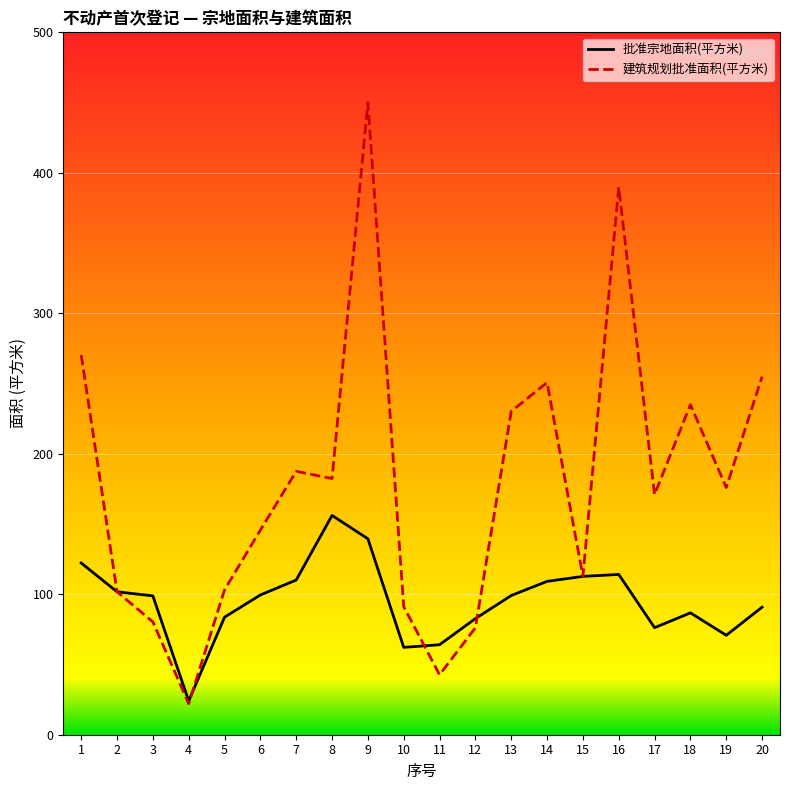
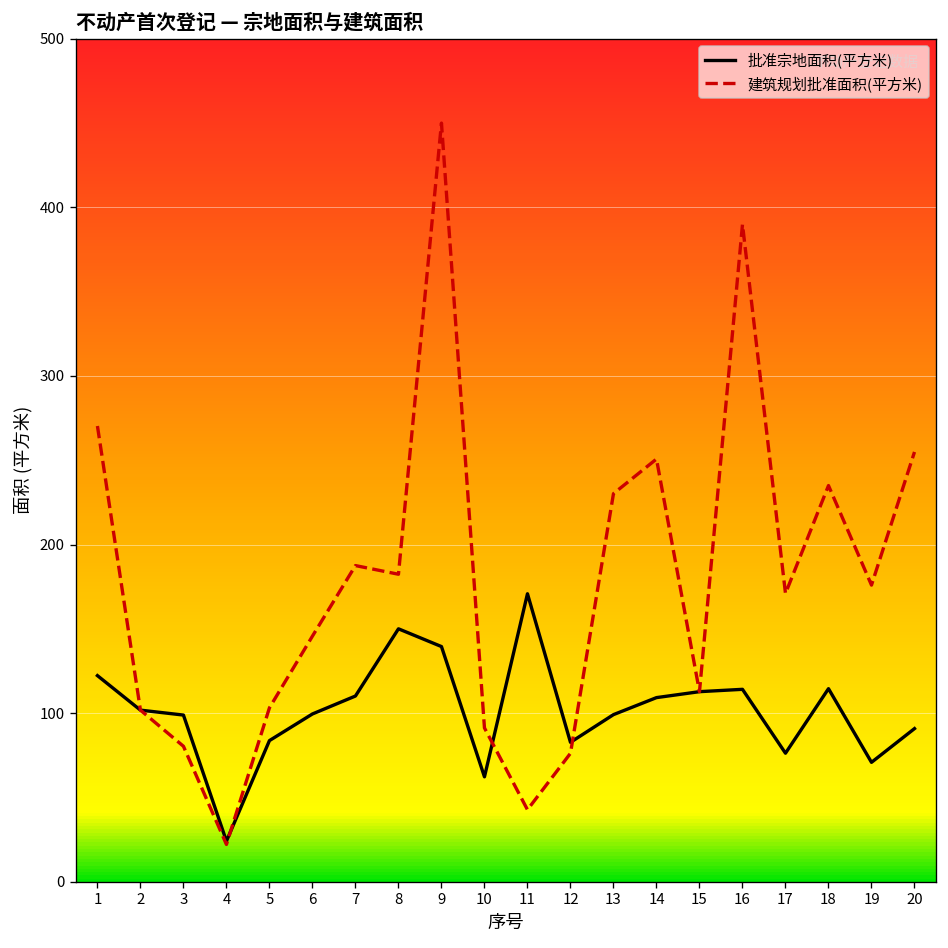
  {
    "批准宗地面积(平方米)": {
      "1": 122,
      "3": 99,
      "4": 24,
      "5": 84,
      "6": 99,
      "7": 110,
-     "8": 156,
+     "8": 150,
      "9": 139,
      "10": 62,
-     "11": 64,
+     "11": 171,
      "12": 83,
      "13": 99,
      "14": 109,
      "16": 114,
      "17": 76,
-     "18": 87,
+     "18": 114,
      "19": 71,
      "20": 91
    },
    "建筑规划批准面积(平方米)": {
      "1": 270,
      "3": 80,
      "4": 22,
      "5": 103,
      "6": 146,
      "7": 188,
      "8": 182,
      "9": 450,
      "10": 91,
      "11": 43,
      "12": 76,
      "13": 230,
      "14": 251,
      "16": 390,
      "17": 171,
      "18": 235,
      "19": 176,
      "20": 255
    }
  }
